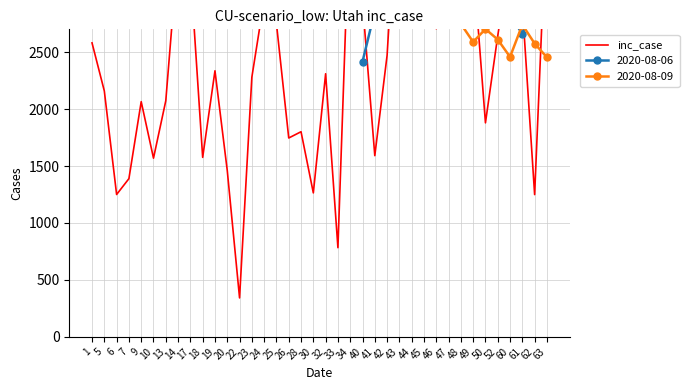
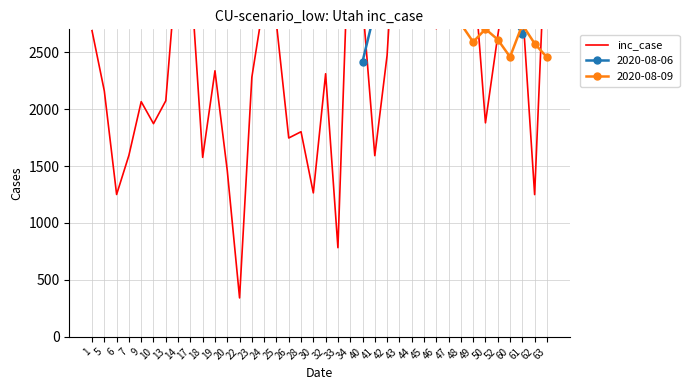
  {
    "inc_case": {
-     "1": 2580,
+     "1": 2690,
      "5": 2160,
      "6": 1250,
-     "7": 1390,
+     "7": 1590,
      "9": 2070,
-     "10": 1570,
+     "10": 1870,
      "13": 2070,
      "18": 1580,
      "19": 2340,
      "20": 1460,
      "22": 340,
      "23": 2280,
      "26": 1750,
      "28": 1800,
      "30": 1260,
      "32": 2310,
      "33": 780,
      "41": 1590,
      "42": 2470,
      "46": 2710,
      "50": 1880,
      "52": 2640,
      "62": 1250
    },
    "2020-08-06": {
      "40": 2420,
      "61": 2660
    },
    "2020-08-09": {
      "49": 2590,
      "50": 2700,
      "52": 2610,
      "60": 2460,
      "62": 2580,
      "63": 2450
    }
  }
